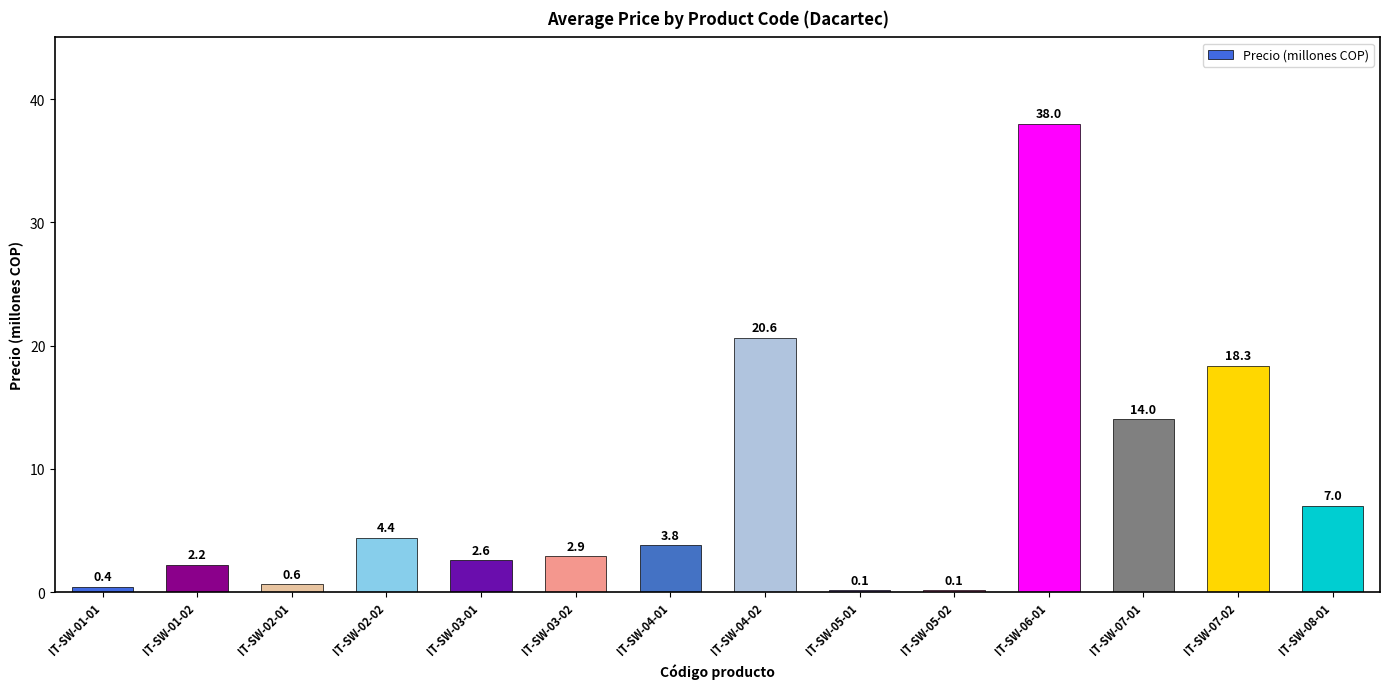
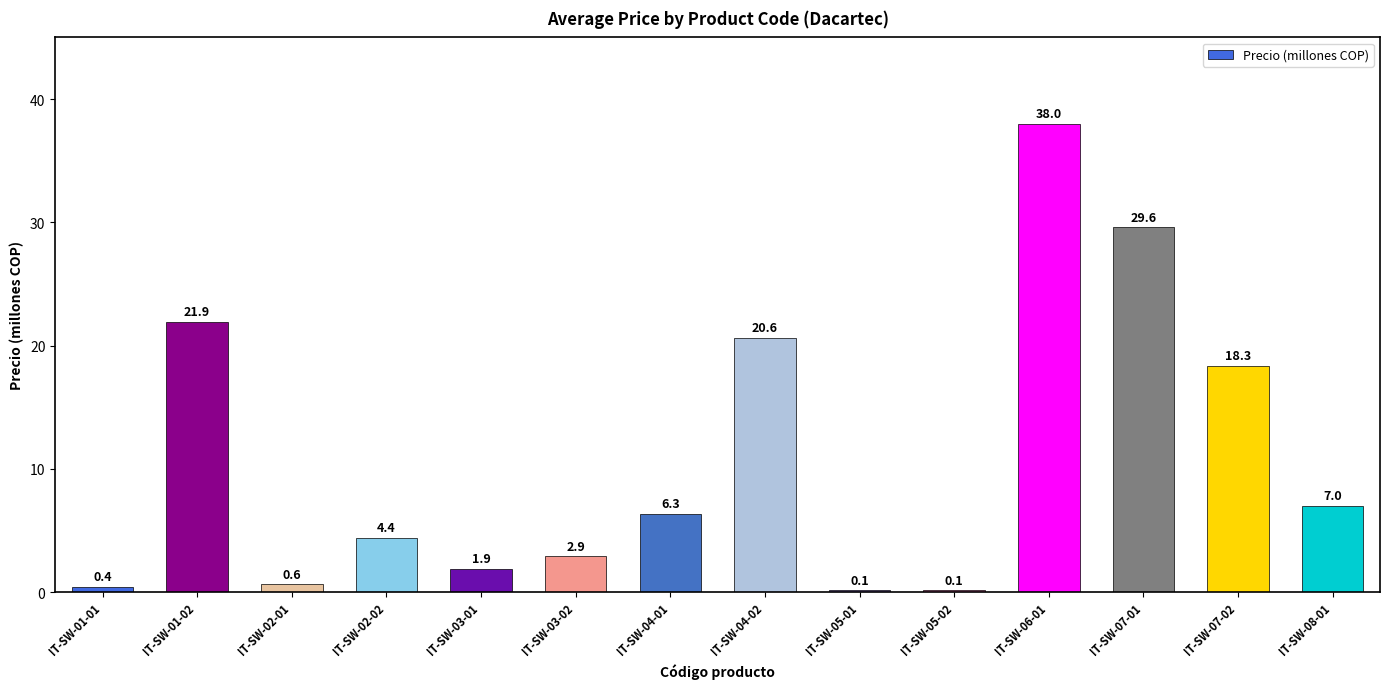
  {
    "IT-SW-01-01": 0.4,
-   "IT-SW-01-02": 2.2,
+   "IT-SW-01-02": 21.9,
    "IT-SW-02-01": 0.6,
    "IT-SW-02-02": 4.4,
-   "IT-SW-03-01": 2.6,
+   "IT-SW-03-01": 1.9,
    "IT-SW-03-02": 2.9,
-   "IT-SW-04-01": 3.8,
+   "IT-SW-04-01": 6.3,
    "IT-SW-04-02": 20.6,
    "IT-SW-05-01": 0.1,
    "IT-SW-05-02": 0.1,
    "IT-SW-06-01": 38.0,
-   "IT-SW-07-01": 14.0,
+   "IT-SW-07-01": 29.6,
    "IT-SW-07-02": 18.3,
    "IT-SW-08-01": 7.0
  }
